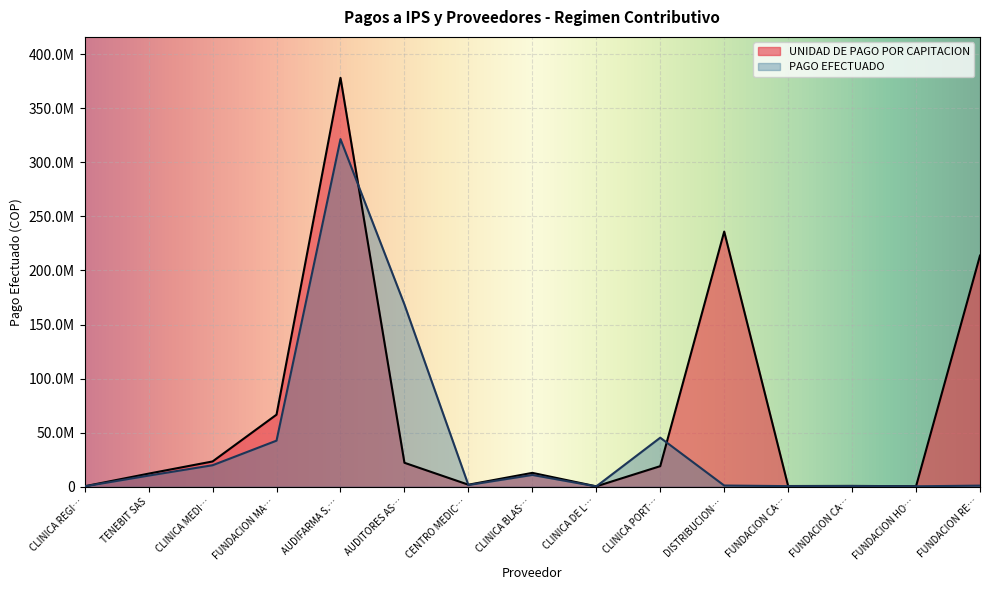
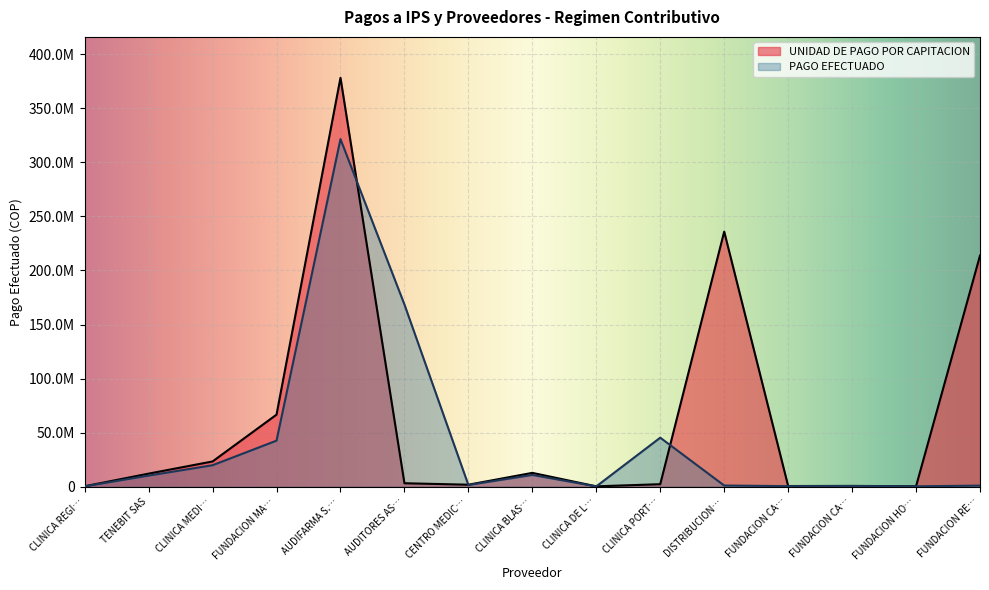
  {
    "UNIDAD DE PAGO POR CAPITACION": {
      "CLINICA MEDI…": 23000000,
      "FUNDACION MA…": 67000000,
      "AUDIFARMA S.…": 378000000,
-     "AUDITORES AS…": 22000000,
-     "CLINICA PORT…": 19000000,
+     "AUDITORES AS…": 3000000,
+     "CLINICA PORT…": 2000000,
      "DISTRIBUCION…": 236000000,
      "FUNDACION RE…": 214000000
    },
    "PAGO EFECTUADO": {
      "CLINICA MEDI…": 20000000,
      "FUNDACION MA…": 43000000,
      "AUDIFARMA S.…": 322000000,
      "AUDITORES AS…": 169000000,
      "CLINICA PORT…": 45000000,
      "DISTRIBUCION…": 1000000,
      "FUNDACION RE…": 1000000
    }
  }
